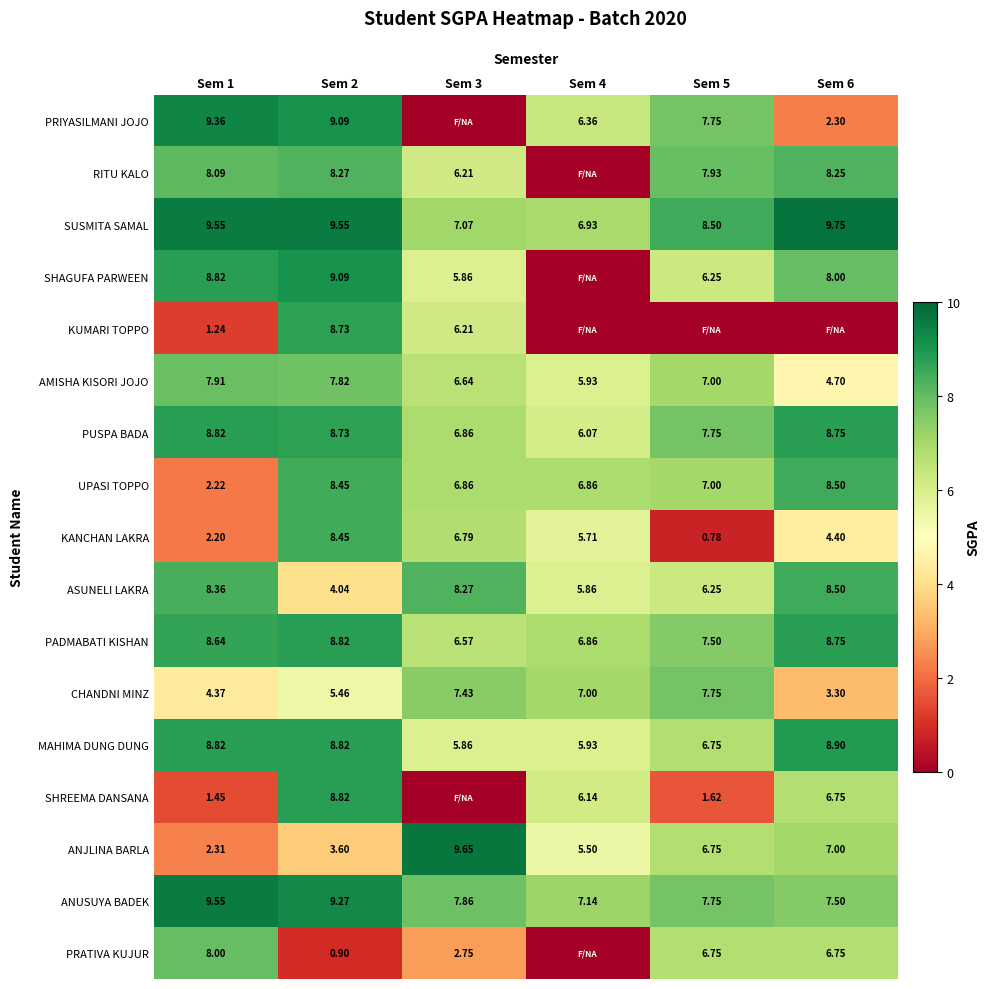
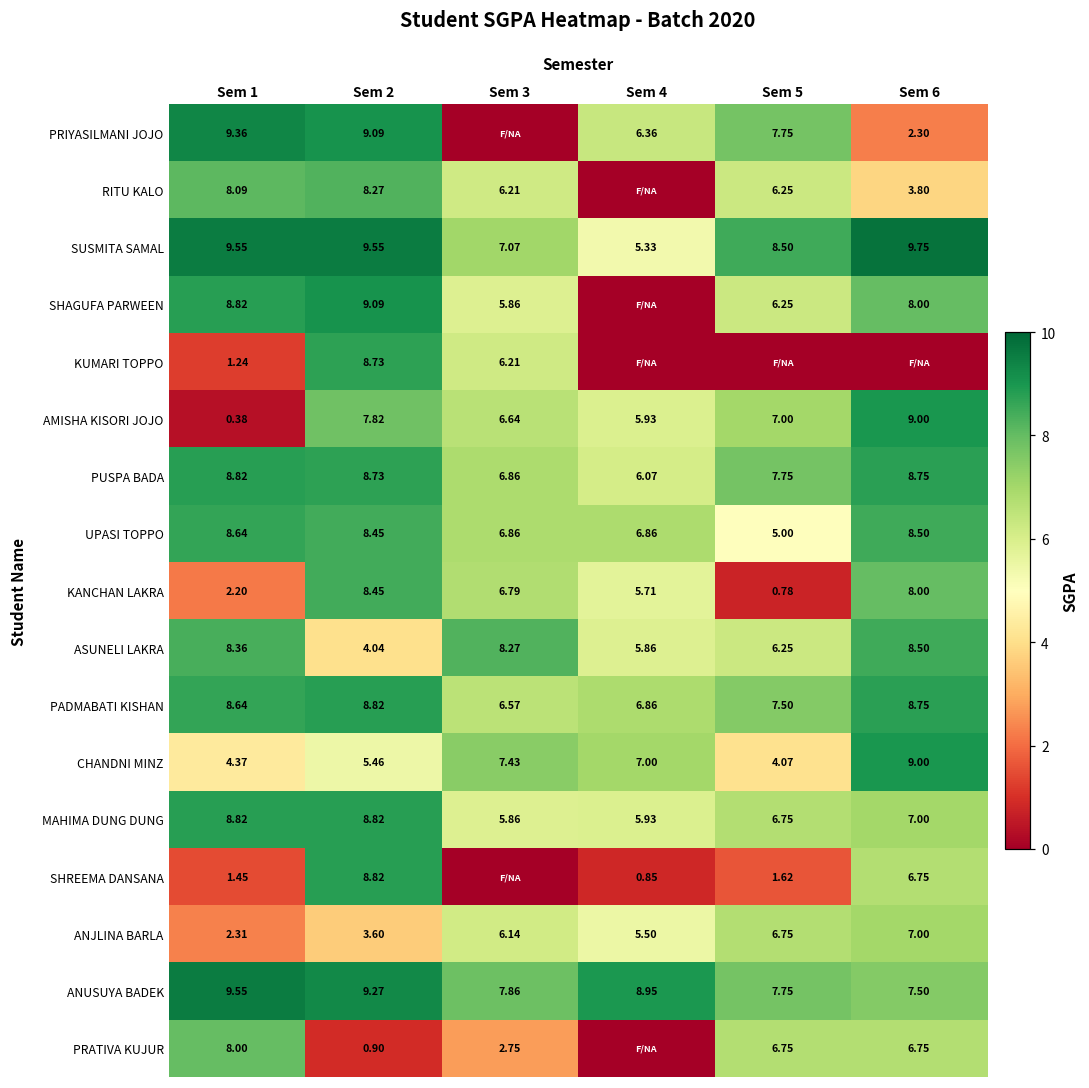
  {
    "PRIYASILMANI JOJO": {
      "Sem 1": 9.36,
      "Sem 2": 9.09,
      "Sem 4": 6.36,
      "Sem 5": 7.75,
      "Sem 6": 2.30
    },
    "RITU KALO": {
      "Sem 1": 8.09,
      "Sem 2": 8.27,
      "Sem 3": 6.21,
-     "Sem 5": 7.93,
-     "Sem 6": 8.25
+     "Sem 5": 6.25,
+     "Sem 6": 3.80
    },
    "SUSMITA SAMAL": {
      "Sem 1": 9.55,
      "Sem 2": 9.55,
      "Sem 3": 7.07,
-     "Sem 4": 6.93,
+     "Sem 4": 5.33,
      "Sem 5": 8.50,
      "Sem 6": 9.75
    },
    "SHAGUFA PARWEEN": {
      "Sem 1": 8.82,
      "Sem 2": 9.09,
      "Sem 3": 5.86,
      "Sem 5": 6.25,
      "Sem 6": 8.00
    },
    "KUMARI TOPPO": {
      "Sem 1": 1.24,
      "Sem 2": 8.73,
      "Sem 3": 6.21
    },
    "AMISHA KISORI JOJO": {
-     "Sem 1": 7.91,
+     "Sem 1": 0.38,
      "Sem 2": 7.82,
      "Sem 3": 6.64,
      "Sem 4": 5.93,
      "Sem 5": 7.00,
-     "Sem 6": 4.70
+     "Sem 6": 9.00
    },
    "PUSPA BADA": {
      "Sem 1": 8.82,
      "Sem 2": 8.73,
      "Sem 3": 6.86,
      "Sem 4": 6.07,
      "Sem 5": 7.75,
      "Sem 6": 8.75
    },
    "UPASI TOPPO": {
-     "Sem 1": 2.22,
+     "Sem 1": 8.64,
      "Sem 2": 8.45,
      "Sem 3": 6.86,
      "Sem 4": 6.86,
-     "Sem 5": 7.00,
+     "Sem 5": 5.00,
      "Sem 6": 8.50
    },
    "KANCHAN LAKRA": {
      "Sem 1": 2.20,
      "Sem 2": 8.45,
      "Sem 3": 6.79,
      "Sem 4": 5.71,
      "Sem 5": 0.78,
-     "Sem 6": 4.40
+     "Sem 6": 8.00
    },
    "ASUNELI LAKRA": {
      "Sem 1": 8.36,
      "Sem 2": 4.04,
      "Sem 3": 8.27,
      "Sem 4": 5.86,
      "Sem 5": 6.25,
      "Sem 6": 8.50
    },
    "PADMABATI KISHAN": {
      "Sem 1": 8.64,
      "Sem 2": 8.82,
      "Sem 3": 6.57,
      "Sem 4": 6.86,
      "Sem 5": 7.50,
      "Sem 6": 8.75
    },
    "CHANDNI MINZ": {
      "Sem 1": 4.37,
      "Sem 2": 5.46,
      "Sem 3": 7.43,
      "Sem 4": 7.00,
-     "Sem 5": 7.75,
-     "Sem 6": 3.30
+     "Sem 5": 4.07,
+     "Sem 6": 9.00
    },
    "MAHIMA DUNG DUNG": {
      "Sem 1": 8.82,
      "Sem 2": 8.82,
      "Sem 3": 5.86,
      "Sem 4": 5.93,
      "Sem 5": 6.75,
-     "Sem 6": 8.90
+     "Sem 6": 7.00
    },
    "SHREEMA DANSANA": {
      "Sem 1": 1.45,
      "Sem 2": 8.82,
-     "Sem 4": 6.14,
+     "Sem 4": 0.85,
      "Sem 5": 1.62,
      "Sem 6": 6.75
    },
    "ANJLINA BARLA": {
      "Sem 1": 2.31,
      "Sem 2": 3.60,
-     "Sem 3": 9.65,
+     "Sem 3": 6.14,
      "Sem 4": 5.50,
      "Sem 5": 6.75,
      "Sem 6": 7.00
    },
    "ANUSUYA BADEK": {
      "Sem 1": 9.55,
      "Sem 2": 9.27,
      "Sem 3": 7.86,
-     "Sem 4": 7.14,
+     "Sem 4": 8.95,
      "Sem 5": 7.75,
      "Sem 6": 7.50
    },
    "PRATIVA KUJUR": {
      "Sem 1": 8.00,
      "Sem 2": 0.90,
      "Sem 3": 2.75,
      "Sem 5": 6.75,
      "Sem 6": 6.75
    }
  }
